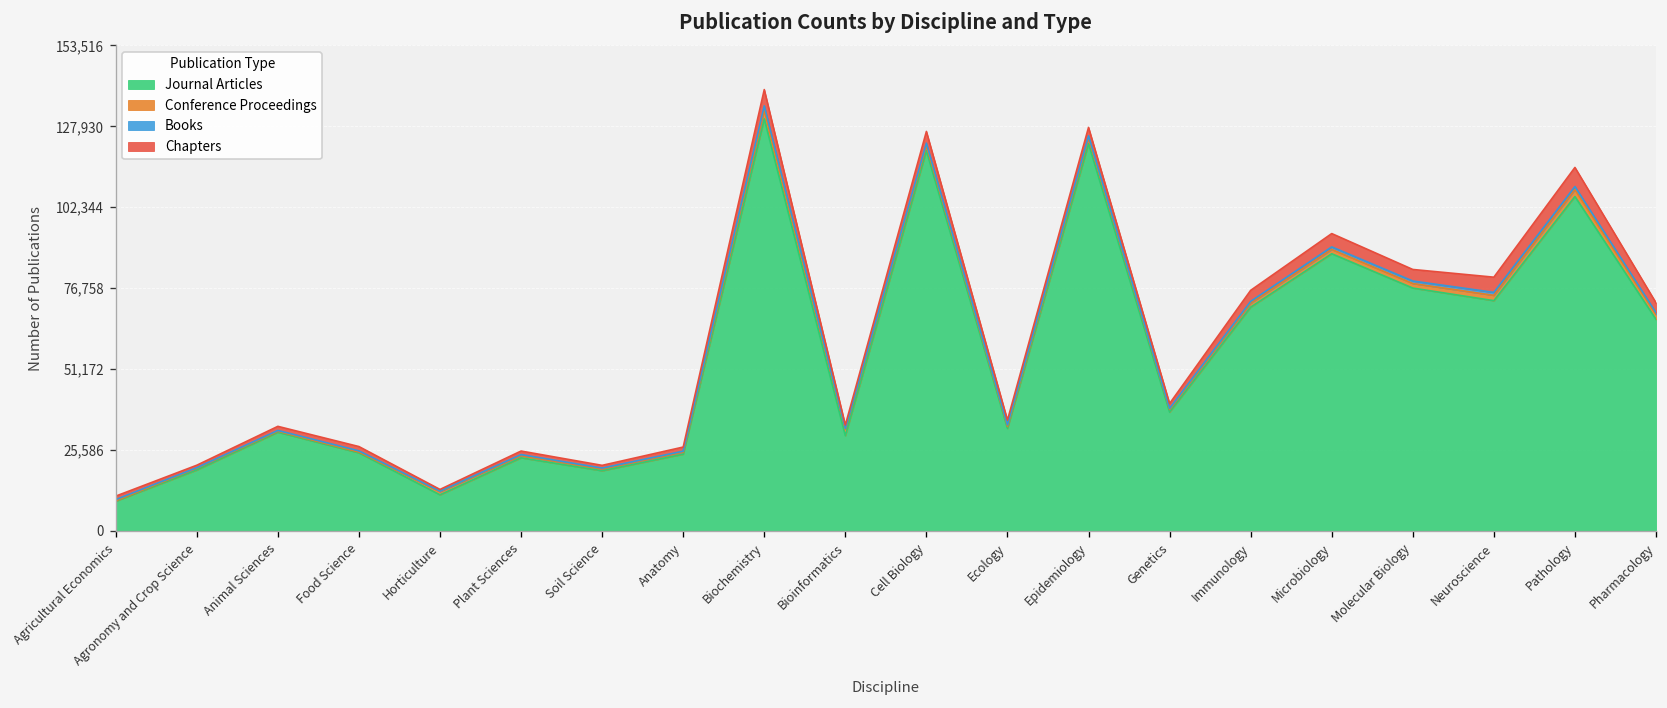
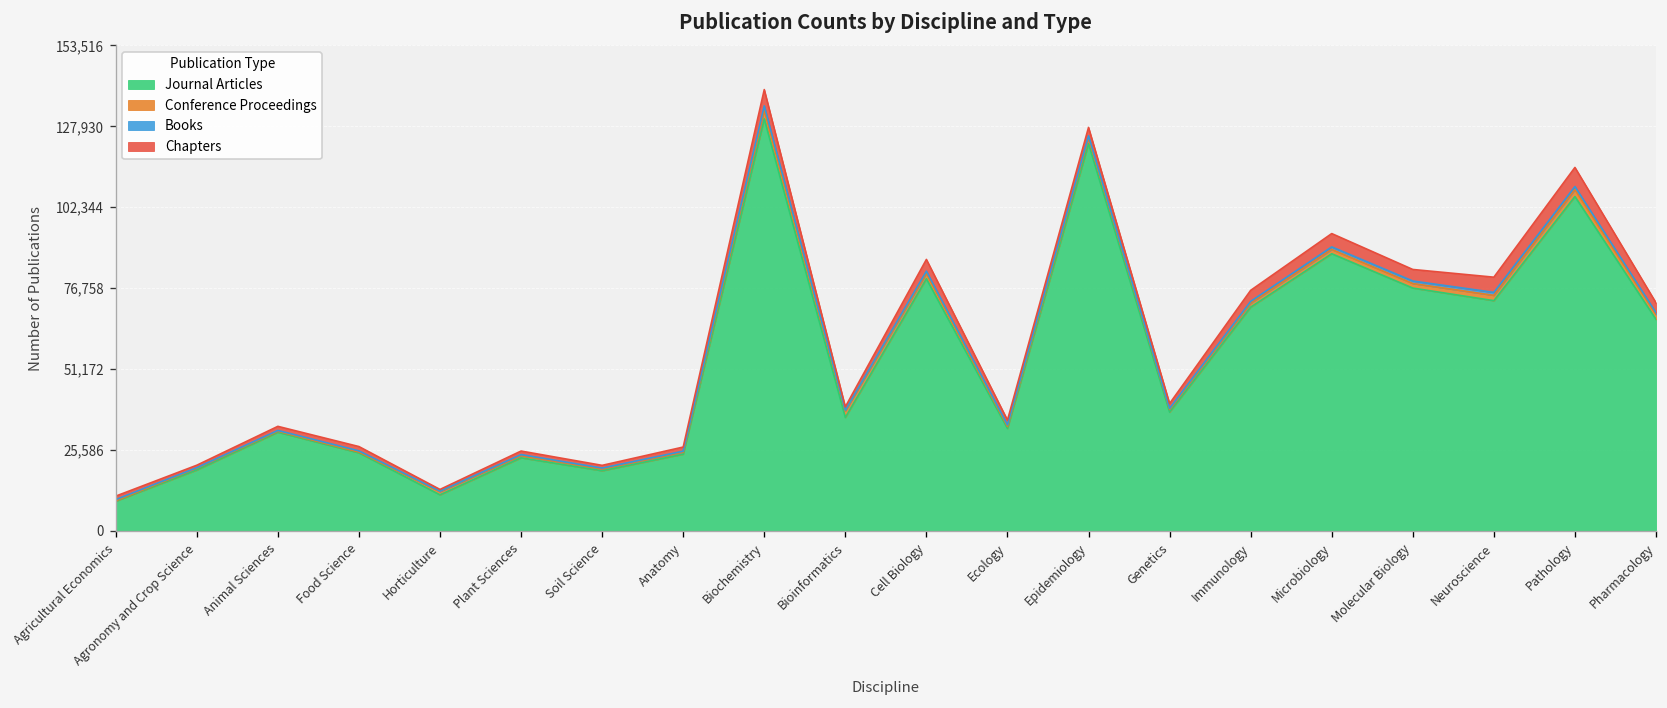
  {
    "Journal Articles": {
      "Horticulture": "11,000",
      "Biochemistry": "130,000",
-     "Bioinformatics": "30,000",
-     "Cell Biology": "120,000",
+     "Bioinformatics": "36,000",
+     "Cell Biology": "80,000",
      "Epidemiology": "122,000",
      "Immunology": "71,000",
      "Microbiology": "88,000",
      "Molecular Biology": "77,000",
      "Neuroscience": "73,000",
      "Pathology": "106,000",
      "Pharmacology": "67,000"
    },
    "Books": {
      "Biochemistry": "1,000",
      "Pathology": "1,000"
    }
  }
